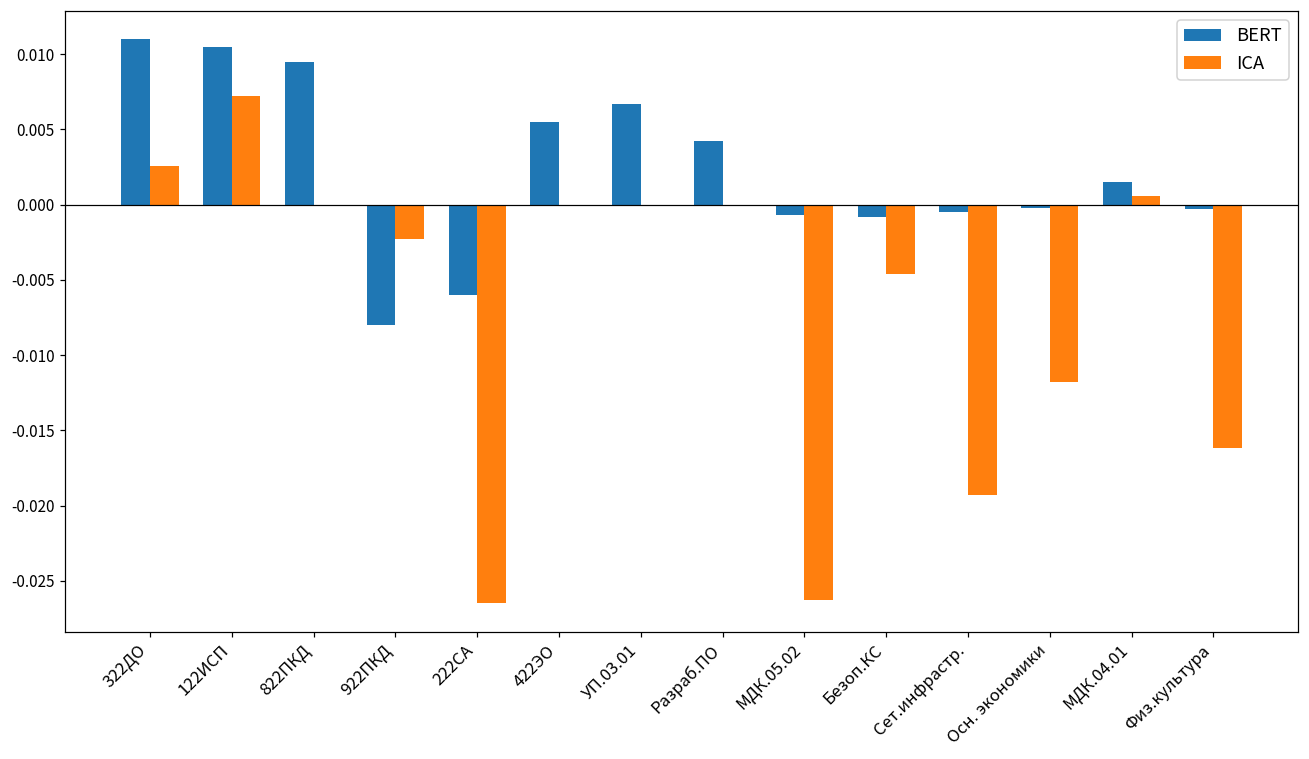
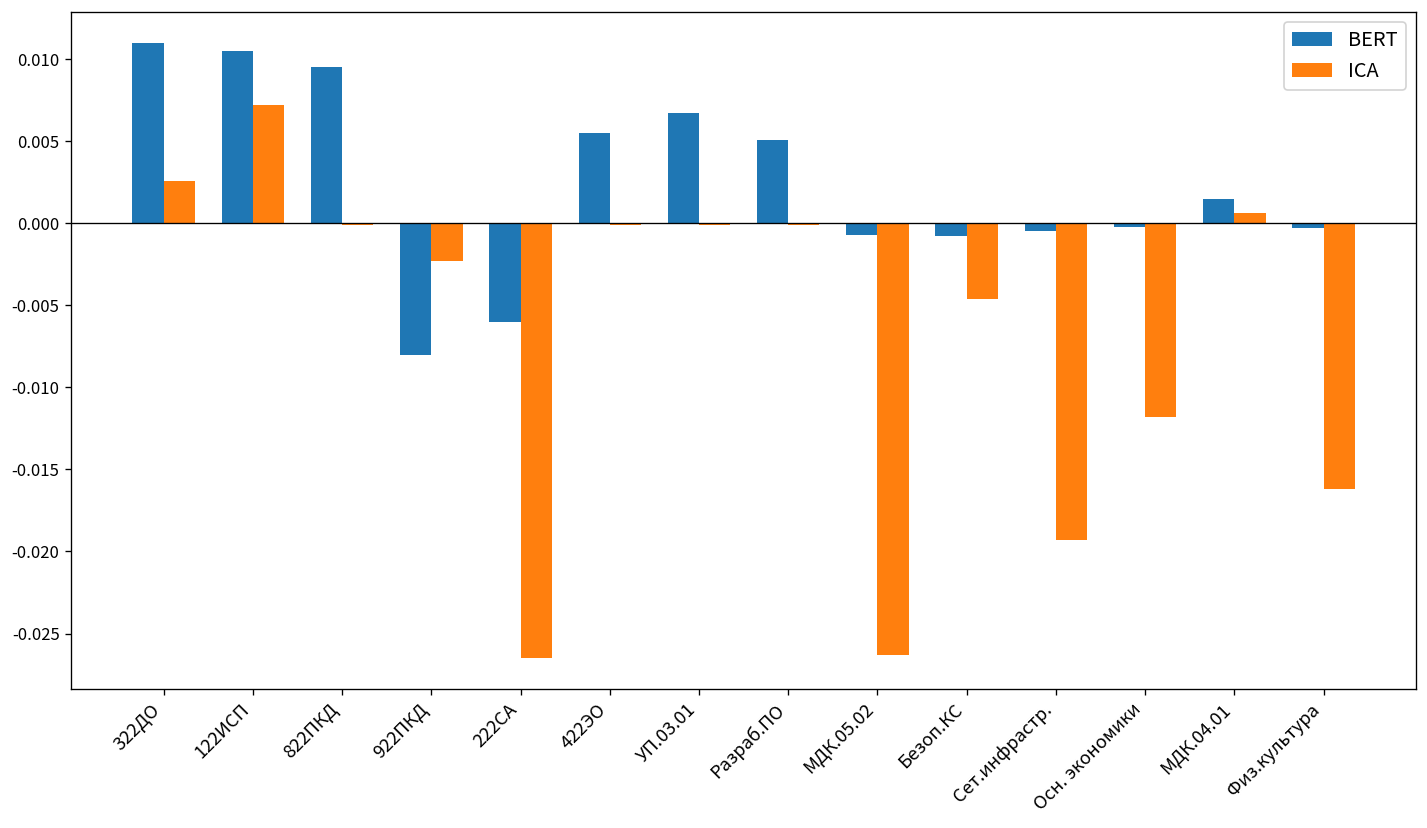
  {
    "BERT": {
      "322ДО": 0.0110,
      "122ИСП": 0.0105,
      "822ПКД": 0.0095,
      "922ПКД": -0.0080,
      "222СА": -0.0060,
      "422ЭО": 0.0055,
      "УП.03.01": 0.0067,
-     "Разраб.ПО": 0.0042,
+     "Разраб.ПО": 0.0051,
      "МДК.05.02": -0.0007,
      "Безоп.КС": -0.0008,
      "Сет.инфрастр.": -0.0005,
      "Осн. экономики": -0.0002,
      "МДК.04.01": 0.0015,
      "Физ.культура": -0.0003
    },
    "ICA": {
      "322ДО": 0.0026,
      "122ИСП": 0.0072,
      "922ПКД": -0.0023,
      "222СА": -0.0265,
      "МДК.05.02": -0.0263,
      "Безоп.КС": -0.0046,
      "Сет.инфрастр.": -0.0193,
      "Осн. экономики": -0.0118,
      "МДК.04.01": 0.0006,
      "Физ.культура": -0.0162
    }
  }
